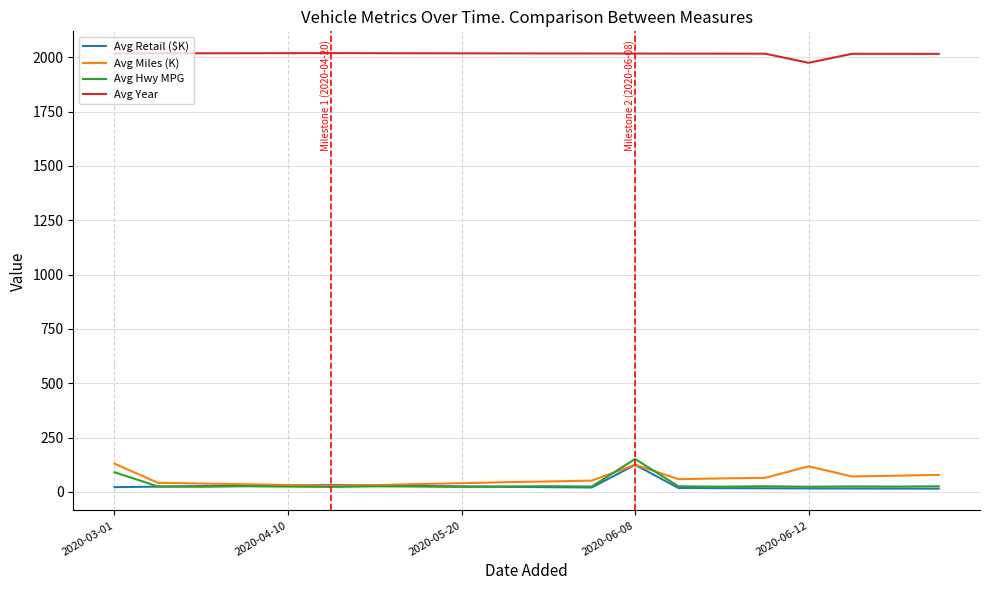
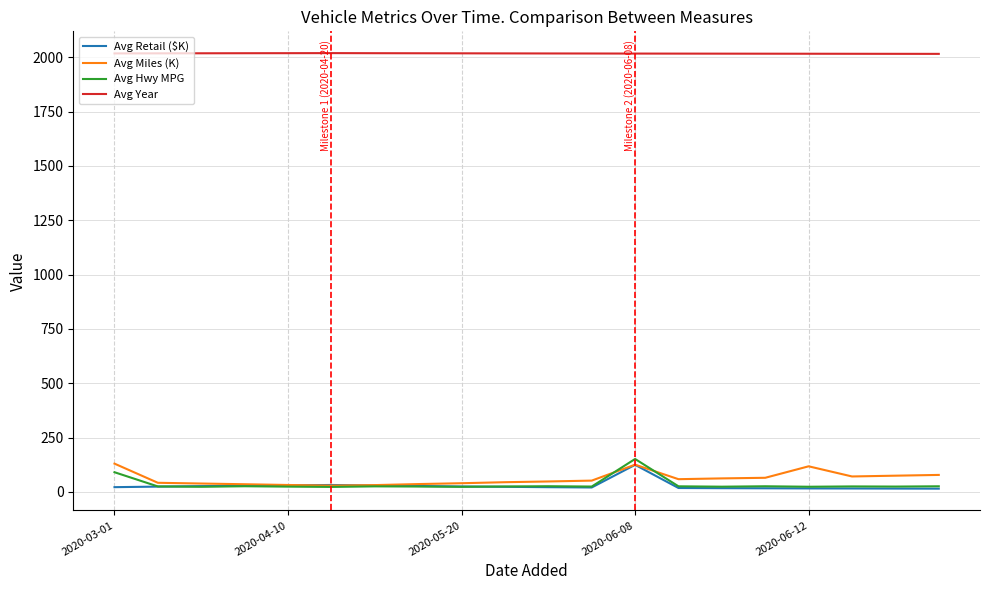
  {
    "Avg Retail ($K)": {
      "2020-03-01": 20
    },
    "Avg Miles (K)": {
      "2020-03-01": 130,
      "2020-05-20": 40,
      "2020-06-12": 120
    },
    "Avg Hwy MPG": {
      "2020-03-01": 90,
      "2020-06-08": 150
    },
    "Avg Year": {
      "2020-04-10": 2020,
      "2020-05-20": 2020,
-     "2020-06-12": 1970
+     "2020-06-12": 2020
    }
  }
